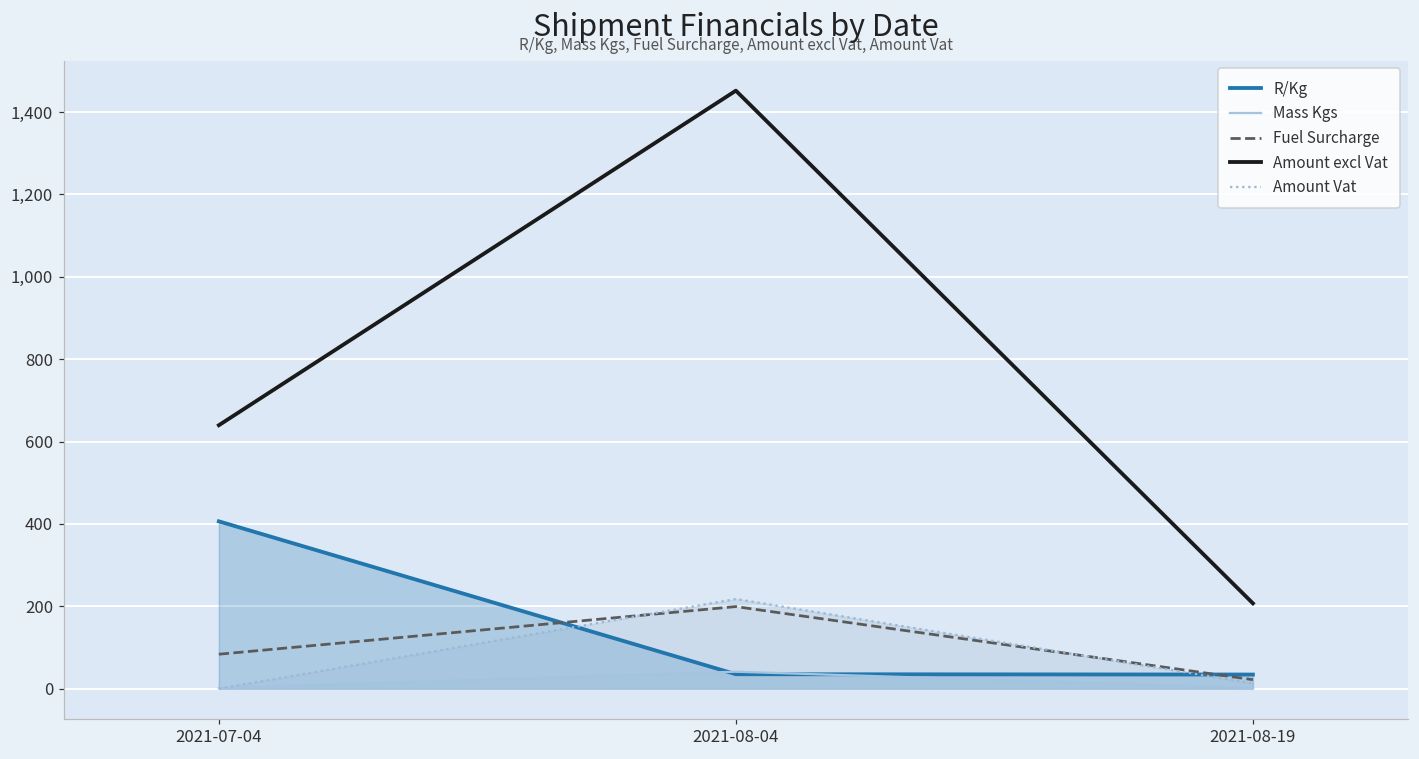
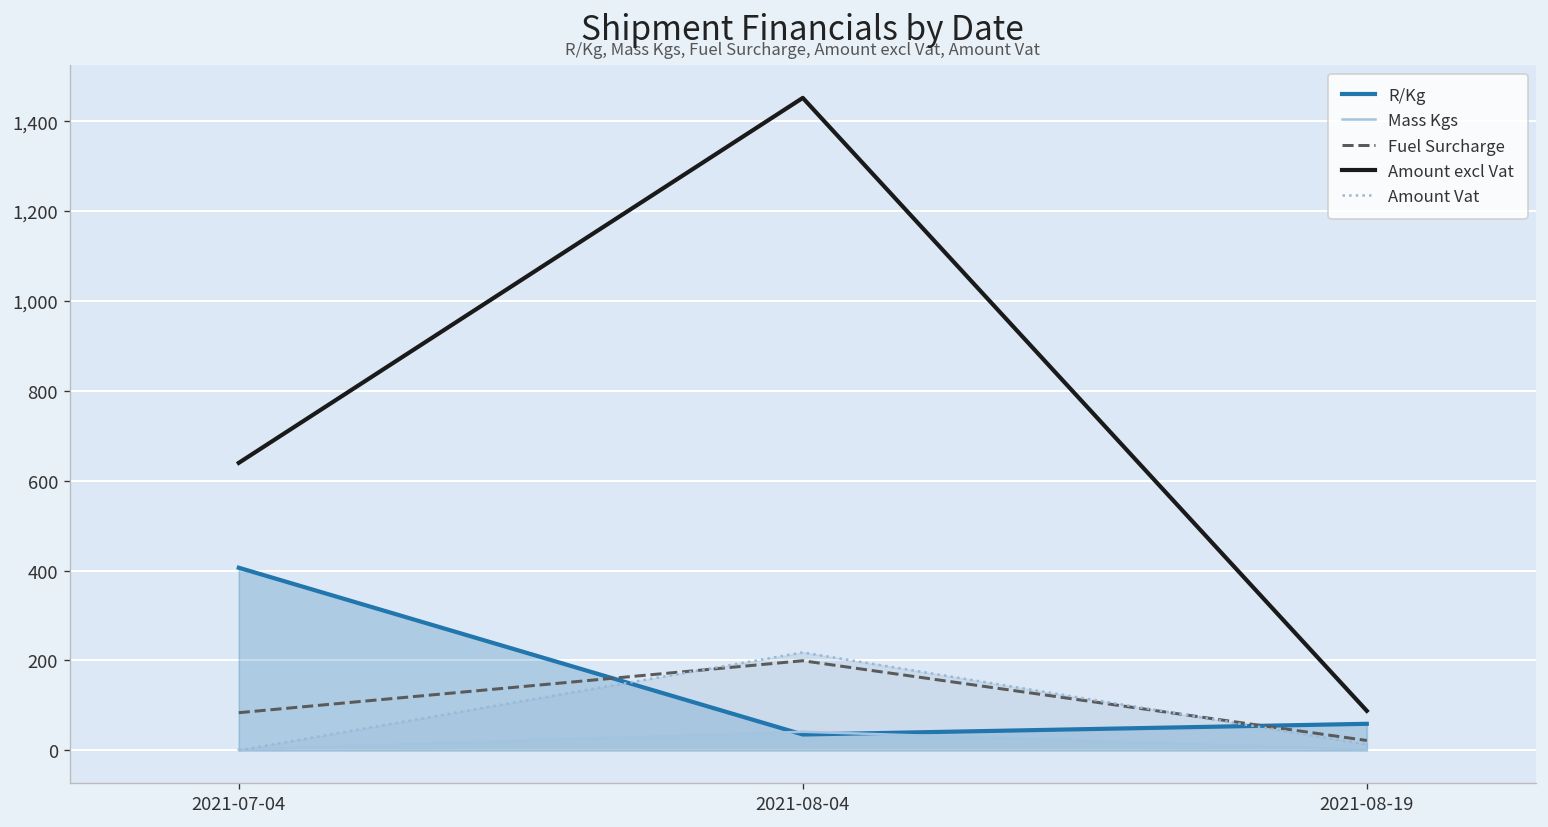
  {
    "R/Kg": {
      "2021-07-04": "410",
-     "2021-08-19": "30"
+     "2021-08-19": "60"
    },
    "Fuel Surcharge": {
      "2021-07-04": "80",
      "2021-08-04": "200",
      "2021-08-19": "20"
    },
    "Amount excl Vat": {
      "2021-07-04": "640",
      "2021-08-04": "1,450",
-     "2021-08-19": "210"
+     "2021-08-19": "90"
    }
  }
